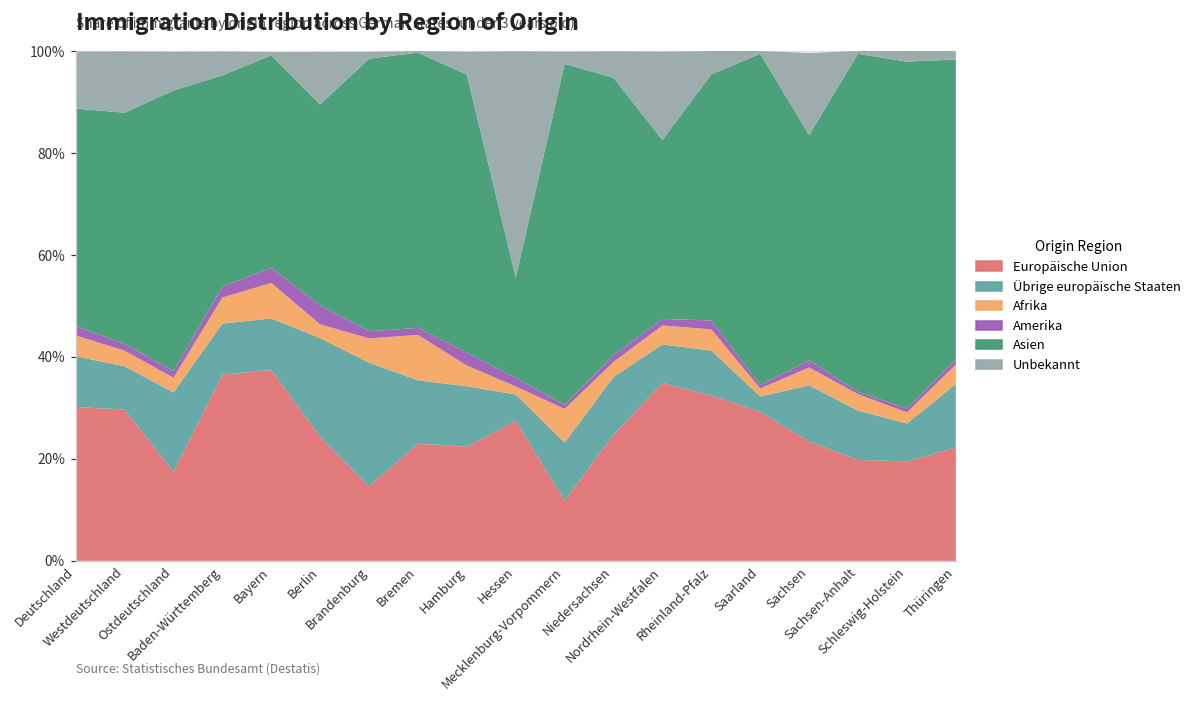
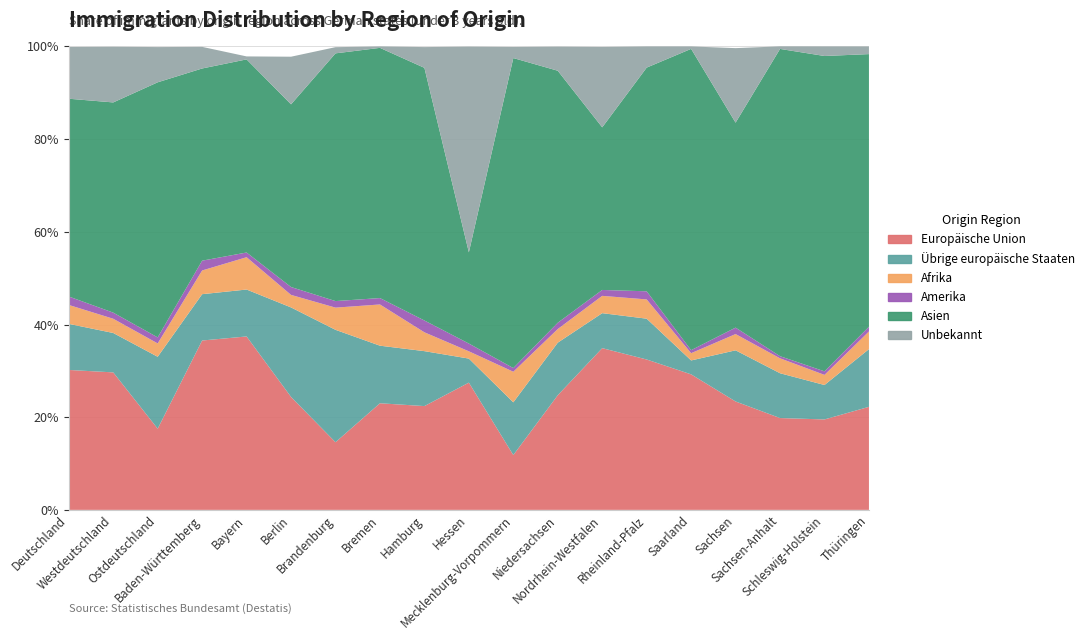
  {
    "Amerika": {
      "Deutschland": "2%",
      "Westdeutschland": "1%",
      "Ostdeutschland": "1%",
      "Baden-Württemberg": "2%",
-     "Bayern": "3%",
-     "Berlin": "4%",
+     "Bayern": "1%",
+     "Berlin": "2%",
      "Brandenburg": "1%",
      "Bremen": "1%",
      "Hamburg": "3%",
      "Hessen": "2%",
      "Mecklenburg-Vorpommern": "1%",
      "Niedersachsen": "1%",
      "Nordrhein-Westfalen": "1%",
      "Rheinland-Pfalz": "2%",
      "Saarland": "1%",
      "Sachsen": "1%",
      "Schleswig-Holstein": "1%",
      "Thüringen": "1%"
    }
  }
